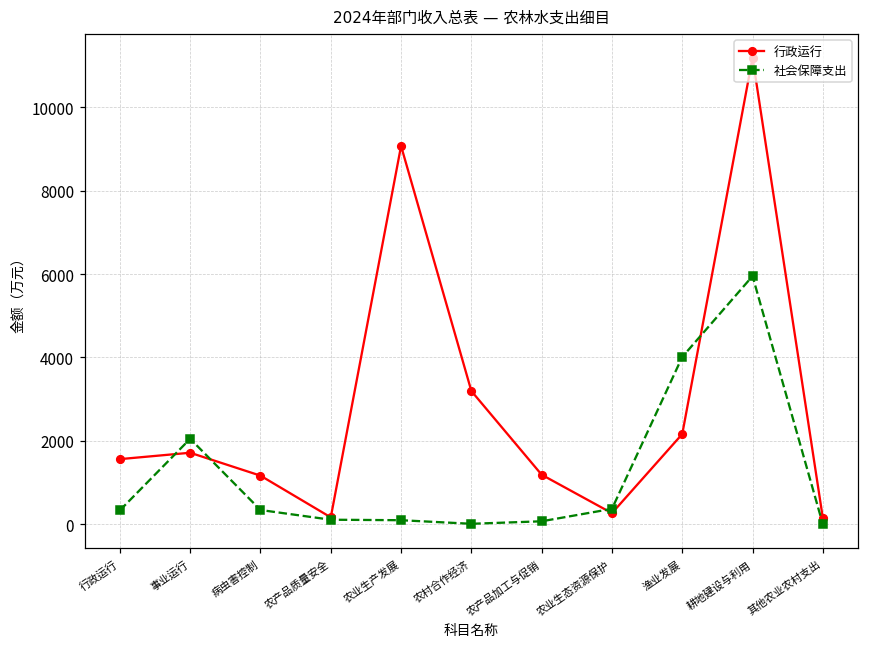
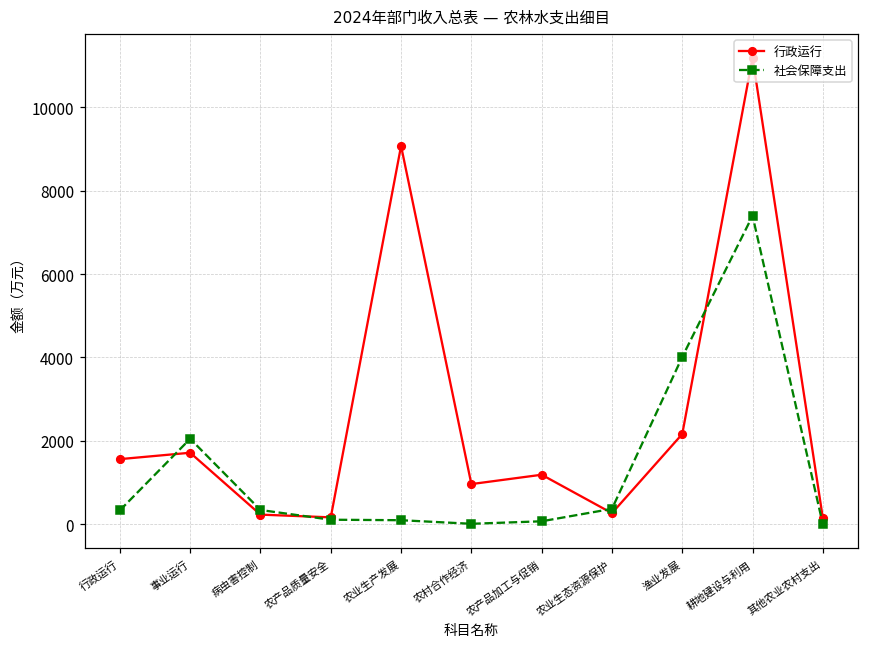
  {
    "行政运行": {
      "行政运行": 1600,
      "事业运行": 1700,
-     "病虫害控制": 1200,
+     "病虫害控制": 200,
      "农业生产发展": 9100,
-     "农村合作经济": 3200,
+     "农村合作经济": 1000,
      "农产品加工与促销": 1200,
      "农业生态资源保护": 300,
      "渔业发展": 2200,
      "其他农业农村支出": 100
    },
    "社会保障支出": {
      "行政运行": 300,
      "事业运行": 2100,
      "病虫害控制": 300,
      "农业生产发展": 100,
      "农村合作经济": 0,
      "农产品加工与促销": 100,
      "农业生态资源保护": 400,
      "渔业发展": 4000,
-     "耕地建设与利用": 6000,
+     "耕地建设与利用": 7400,
      "其他农业农村支出": 0
    }
  }
